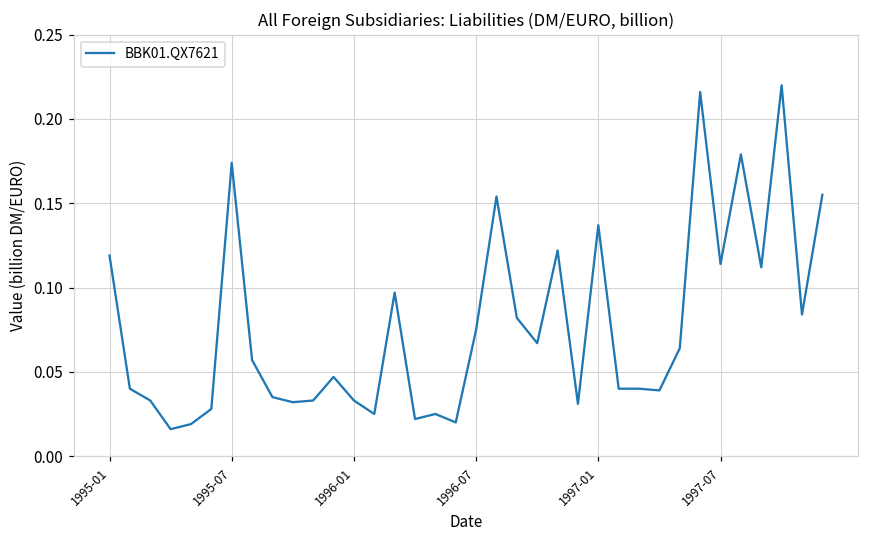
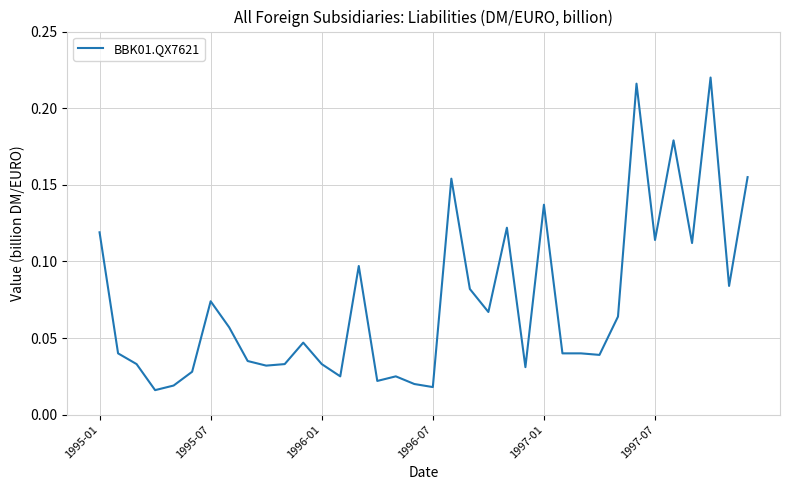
  {
    "1995-01": 0.119,
-   "1995-07": 0.174,
+   "1995-07": 0.074,
    "1996-01": 0.033,
-   "1996-07": 0.075,
+   "1996-07": 0.018,
    "1997-01": 0.137,
    "1997-07": 0.114
  }
